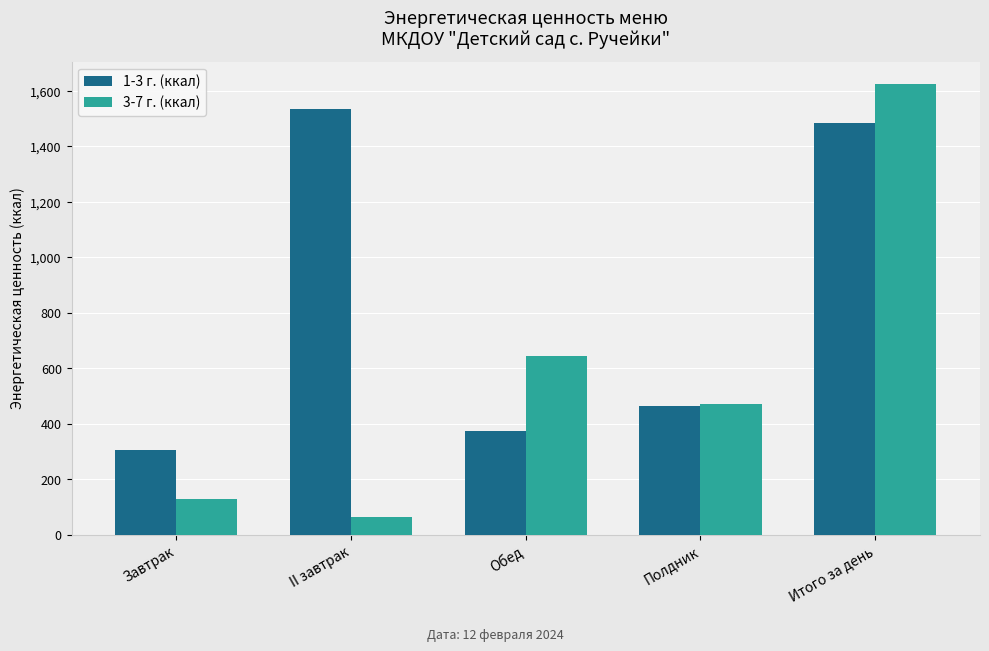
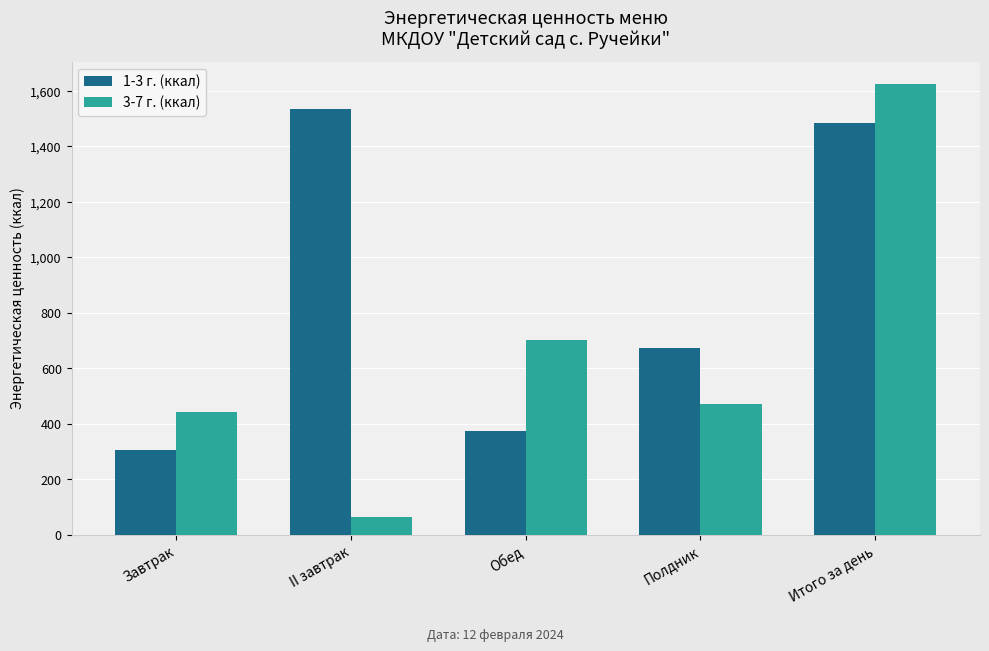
  {
    "1-3 г. (ккал)": {
      "Завтрак": "300",
      "II завтрак": "1,530",
      "Обед": "370",
-     "Полдник": "460",
+     "Полдник": "670",
      "Итого за день": "1,480"
    },
    "3-7 г. (ккал)": {
-     "Завтрак": "130",
+     "Завтрак": "440",
      "II завтрак": "60",
-     "Обед": "640",
+     "Обед": "700",
      "Полдник": "470",
      "Итого за день": "1,620"
    }
  }
